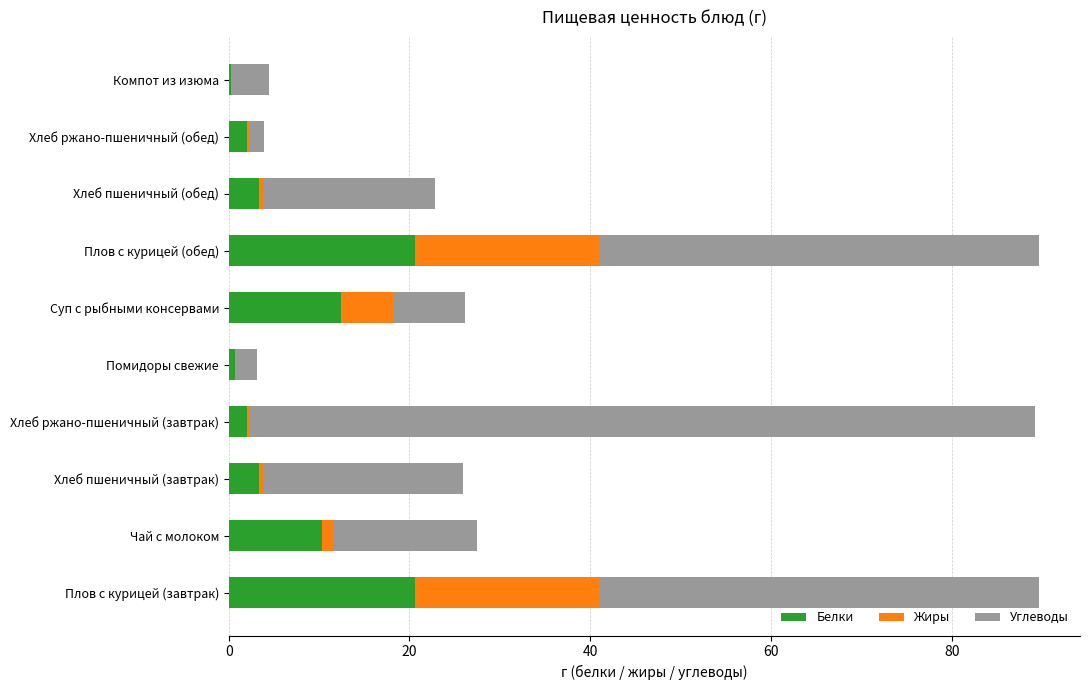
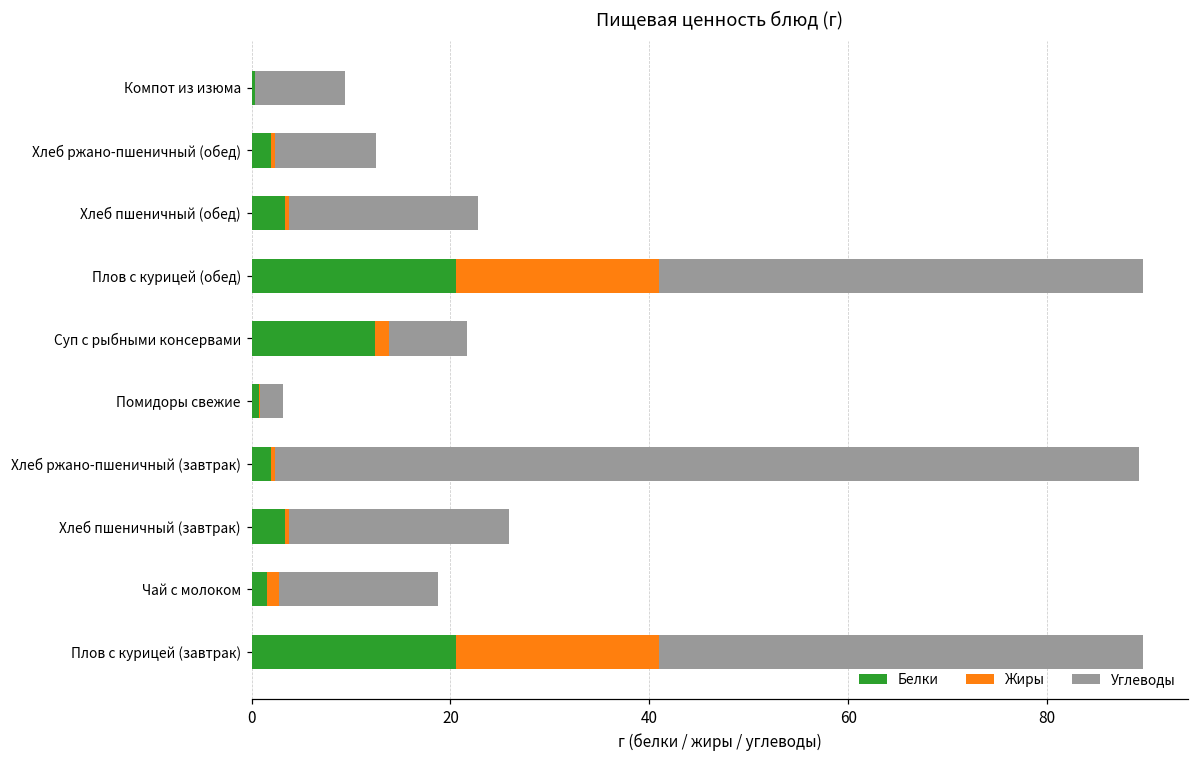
  {
    "Белки": {
      "Компот из изюма": 0,
      "Хлеб ржано-пшеничный (обед)": 2,
      "Хлеб пшеничный (обед)": 3,
      "Плов с курицей (обед)": 21,
      "Суп с рыбными консервами": 12,
      "Помидоры свежие": 1,
      "Хлеб ржано-пшеничный (завтрак)": 2,
      "Хлеб пшеничный (завтрак)": 3,
-     "Чай с молоком": 10,
+     "Чай с молоком": 2,
      "Плов с курицей (завтрак)": 21
    },
    "Жиры": {
      "Компот из изюма": 0,
      "Хлеб ржано-пшеничный (обед)": 0,
      "Хлеб пшеничный (обед)": 0,
      "Плов с курицей (обед)": 20,
-     "Суп с рыбными консервами": 6,
+     "Суп с рыбными консервами": 1,
      "Хлеб ржано-пшеничный (завтрак)": 0,
      "Хлеб пшеничный (завтрак)": 0,
      "Чай с молоком": 1,
      "Плов с курицей (завтрак)": 20
    },
    "Углеводы": {
-     "Компот из изюма": 4,
-     "Хлеб ржано-пшеничный (обед)": 2,
+     "Компот из изюма": 9,
+     "Хлеб ржано-пшеничный (обед)": 10,
      "Хлеб пшеничный (обед)": 19,
      "Плов с курицей (обед)": 49,
      "Суп с рыбными консервами": 8,
      "Помидоры свежие": 2,
      "Хлеб ржано-пшеничный (завтрак)": 87,
      "Хлеб пшеничный (завтрак)": 22,
      "Чай с молоком": 16,
      "Плов с курицей (завтрак)": 49
    }
  }
